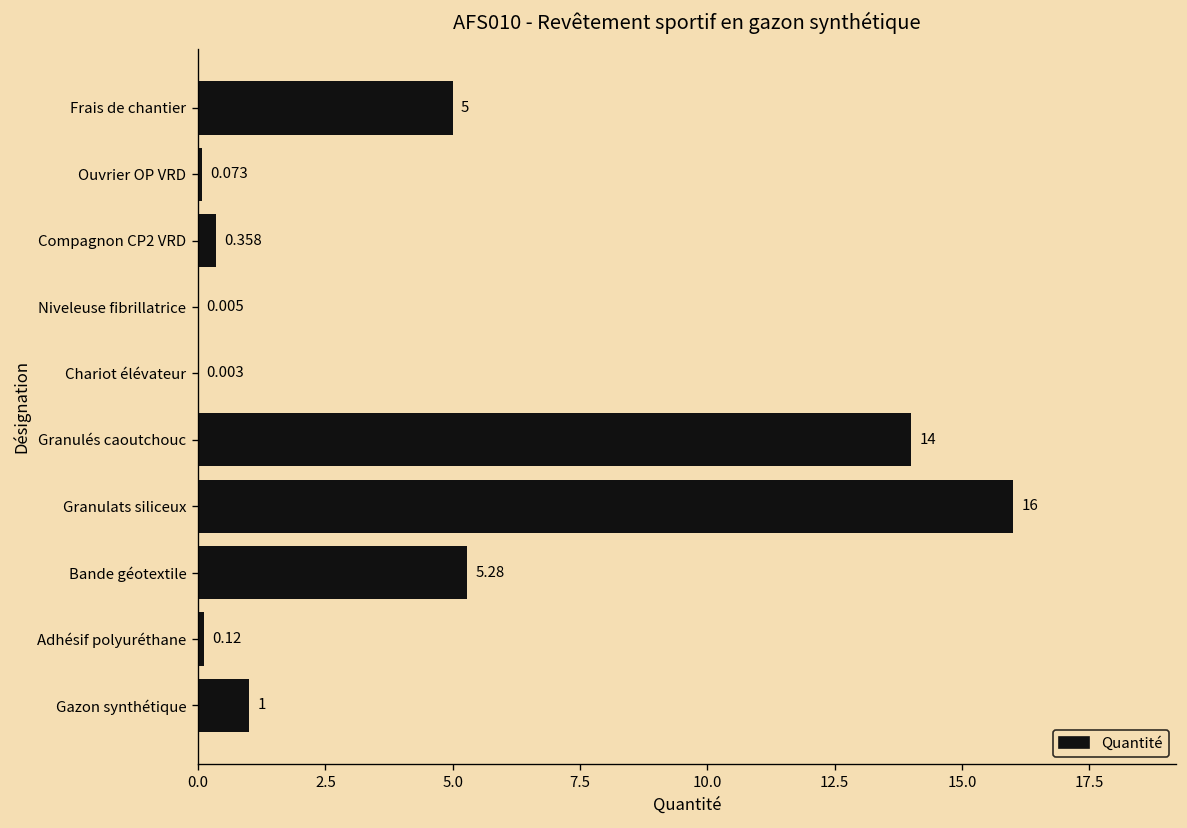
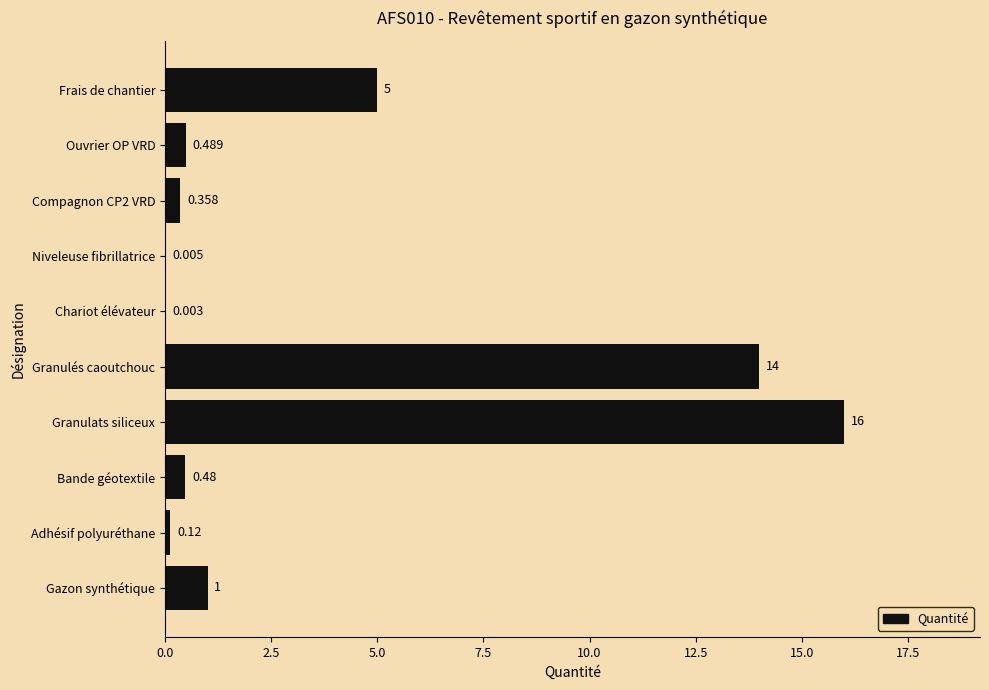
  {
    "Frais de chantier": 5,
-   "Ouvrier OP VRD": 0.073,
+   "Ouvrier OP VRD": 0.489,
    "Compagnon CP2 VRD": 0.358,
    "Niveleuse fibrillatrice": 0.005,
    "Chariot élévateur": 0.003,
    "Granulés caoutchouc": 14,
    "Granulats siliceux": 16,
-   "Bande géotextile": 5.28,
+   "Bande géotextile": 0.48,
    "Adhésif polyuréthane": 0.12,
    "Gazon synthétique": 1
  }
